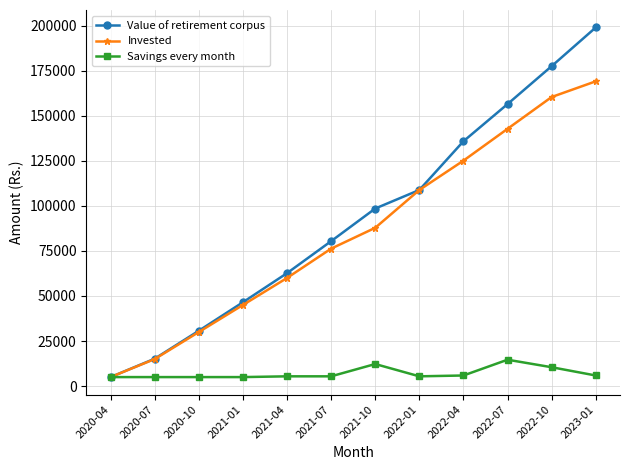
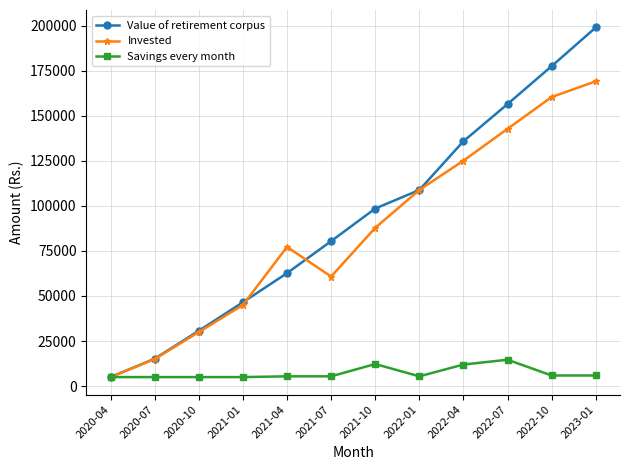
  {
    "Value of retirement corpus": {
      "2021-01": 47000,
      "2021-04": 63000,
      "2021-07": 80000,
      "2021-10": 99000,
      "2022-04": 136000,
      "2022-07": 156000,
      "2022-10": 178000,
      "2023-01": 199000
    },
    "Invested": {
      "2021-01": 45000,
-     "2021-04": 60000,
-     "2021-07": 76000,
+     "2021-04": 77000,
+     "2021-07": 61000,
      "2021-10": 88000,
      "2022-04": 125000,
      "2022-07": 143000,
      "2022-10": 160000,
      "2023-01": 169000
    },
    "Savings every month": {
      "2020-07": 5000,
      "2020-10": 5000,
      "2021-01": 5000,
      "2021-04": 5000,
      "2021-07": 5000,
      "2021-10": 12000,
      "2022-01": 5000,
-     "2022-04": 6000,
+     "2022-04": 12000,
      "2022-07": 15000,
-     "2022-10": 10000,
+     "2022-10": 6000,
      "2023-01": 6000
    }
  }
